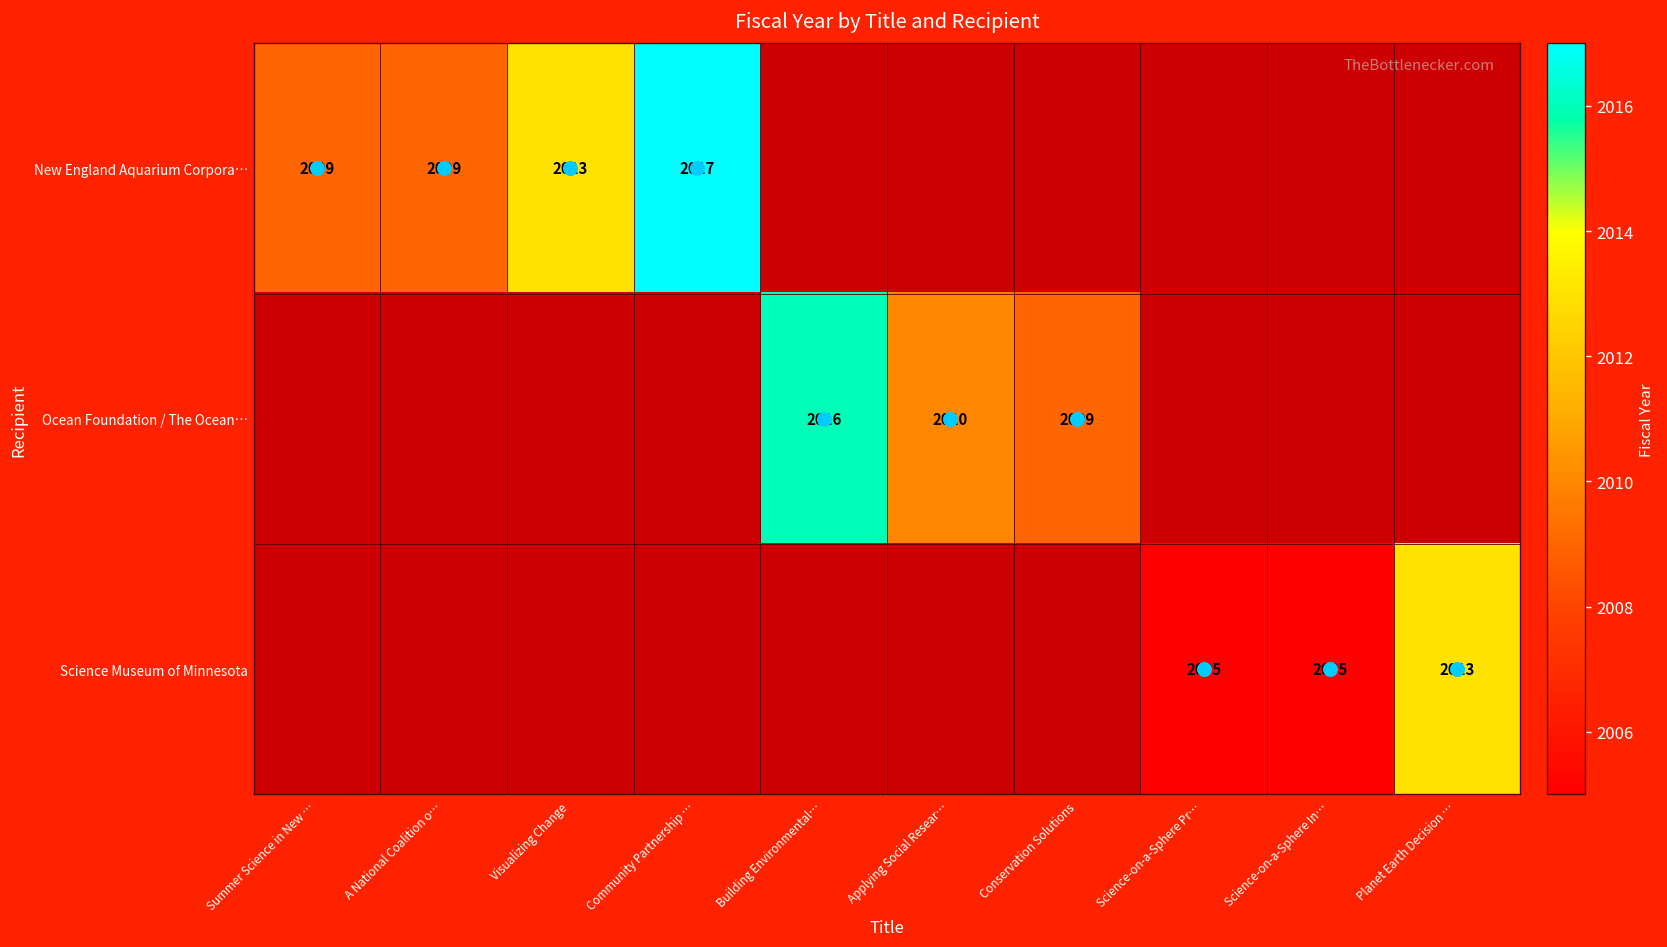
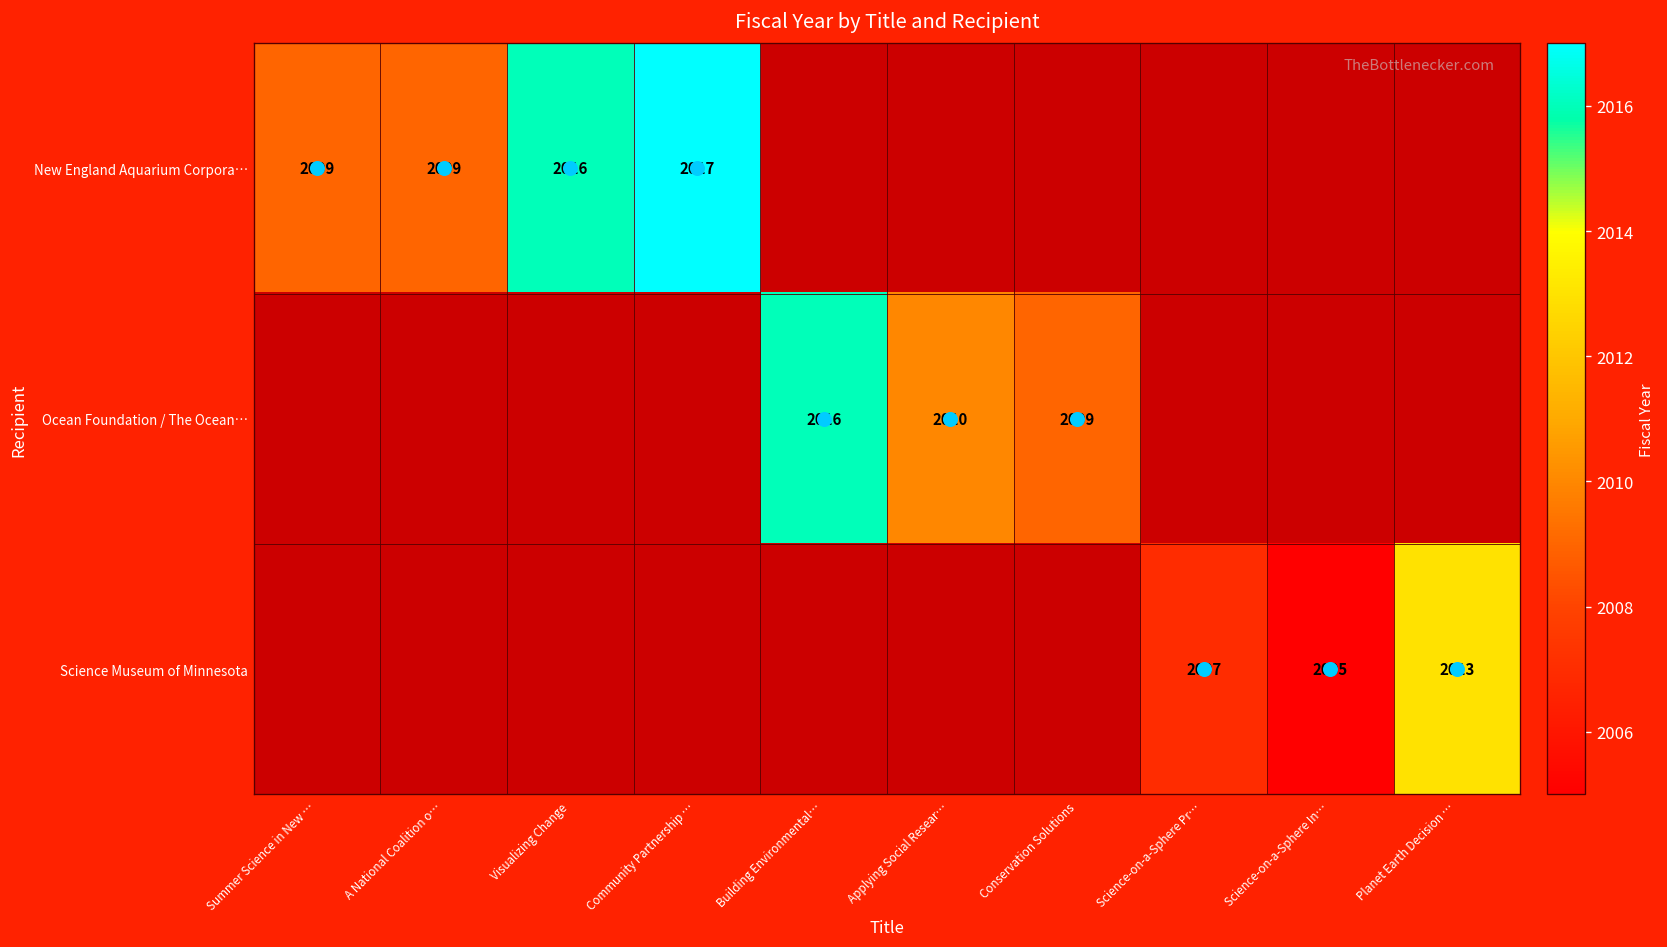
  {
    "New England Aquarium Corpora…": {
-     "Visualizing Change": 2013
+     "Visualizing Change": 2016
    },
    "Science Museum of Minnesota": {
-     "Science-on-a-Sphere Pr…": 2005
+     "Science-on-a-Sphere Pr…": 2007
    }
  }
